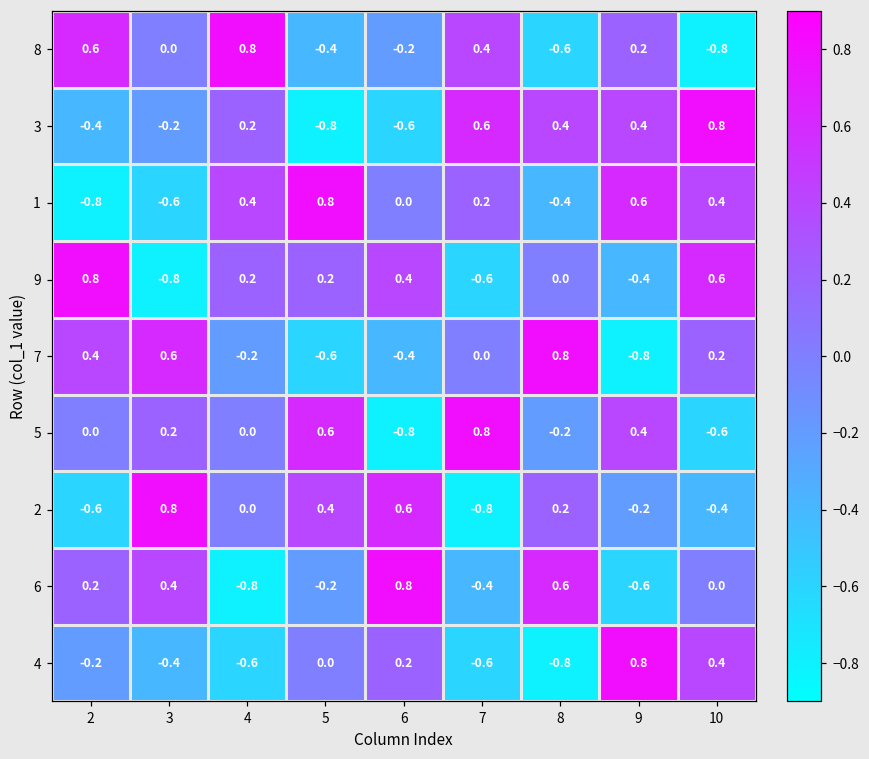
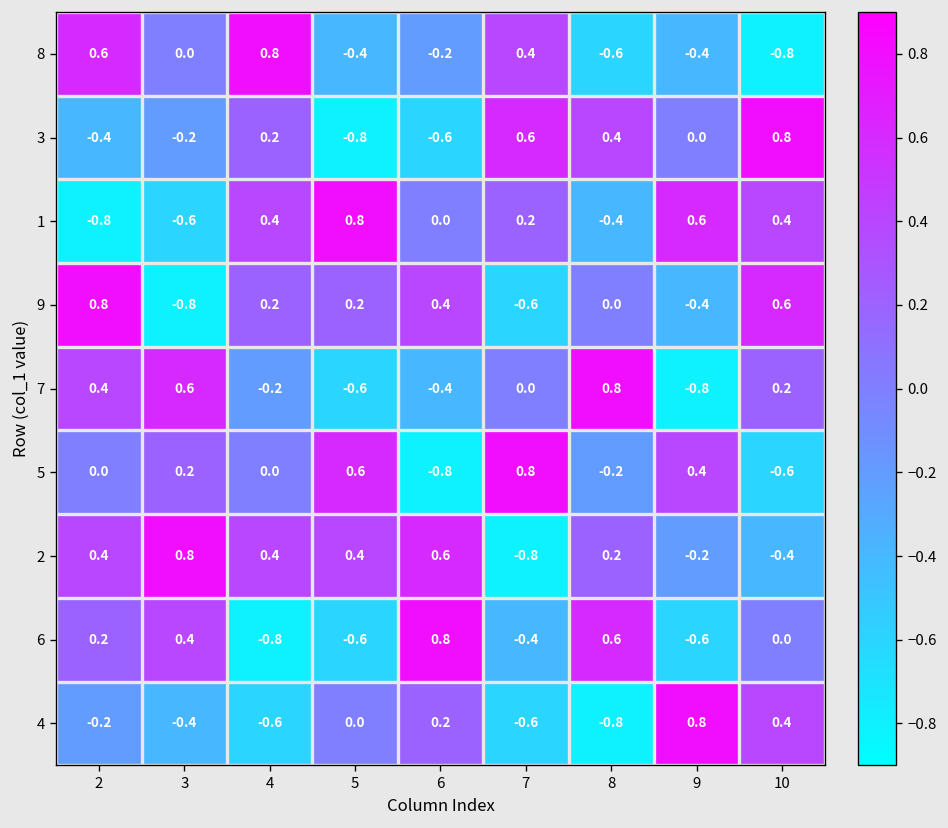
  {
    "8": {
      "2": 0.6,
      "3": 0.0,
      "4": 0.8,
      "5": -0.4,
      "6": -0.2,
      "7": 0.4,
      "8": -0.6,
-     "9": 0.2,
+     "9": -0.4,
      "10": -0.8
    },
    "3": {
      "2": -0.4,
      "3": -0.2,
      "4": 0.2,
      "5": -0.8,
      "6": -0.6,
      "7": 0.6,
      "8": 0.4,
-     "9": 0.4,
+     "9": 0.0,
      "10": 0.8
    },
    "1": {
      "2": -0.8,
      "3": -0.6,
      "4": 0.4,
      "5": 0.8,
      "6": 0.0,
      "7": 0.2,
      "8": -0.4,
      "9": 0.6,
      "10": 0.4
    },
    "9": {
      "2": 0.8,
      "3": -0.8,
      "4": 0.2,
      "5": 0.2,
      "6": 0.4,
      "7": -0.6,
      "8": 0.0,
      "9": -0.4,
      "10": 0.6
    },
    "7": {
      "2": 0.4,
      "3": 0.6,
      "4": -0.2,
      "5": -0.6,
      "6": -0.4,
      "7": 0.0,
      "8": 0.8,
      "9": -0.8,
      "10": 0.2
    },
    "5": {
      "2": 0.0,
      "3": 0.2,
      "4": 0.0,
      "5": 0.6,
      "6": -0.8,
      "7": 0.8,
      "8": -0.2,
      "9": 0.4,
      "10": -0.6
    },
    "2": {
-     "2": -0.6,
+     "2": 0.4,
      "3": 0.8,
-     "4": 0.0,
+     "4": 0.4,
      "5": 0.4,
      "6": 0.6,
      "7": -0.8,
      "8": 0.2,
      "9": -0.2,
      "10": -0.4
    },
    "6": {
      "2": 0.2,
      "3": 0.4,
      "4": -0.8,
-     "5": -0.2,
+     "5": -0.6,
      "6": 0.8,
      "7": -0.4,
      "8": 0.6,
      "9": -0.6,
      "10": 0.0
    },
    "4": {
      "2": -0.2,
      "3": -0.4,
      "4": -0.6,
      "5": 0.0,
      "6": 0.2,
      "7": -0.6,
      "8": -0.8,
      "9": 0.8,
      "10": 0.4
    }
  }
